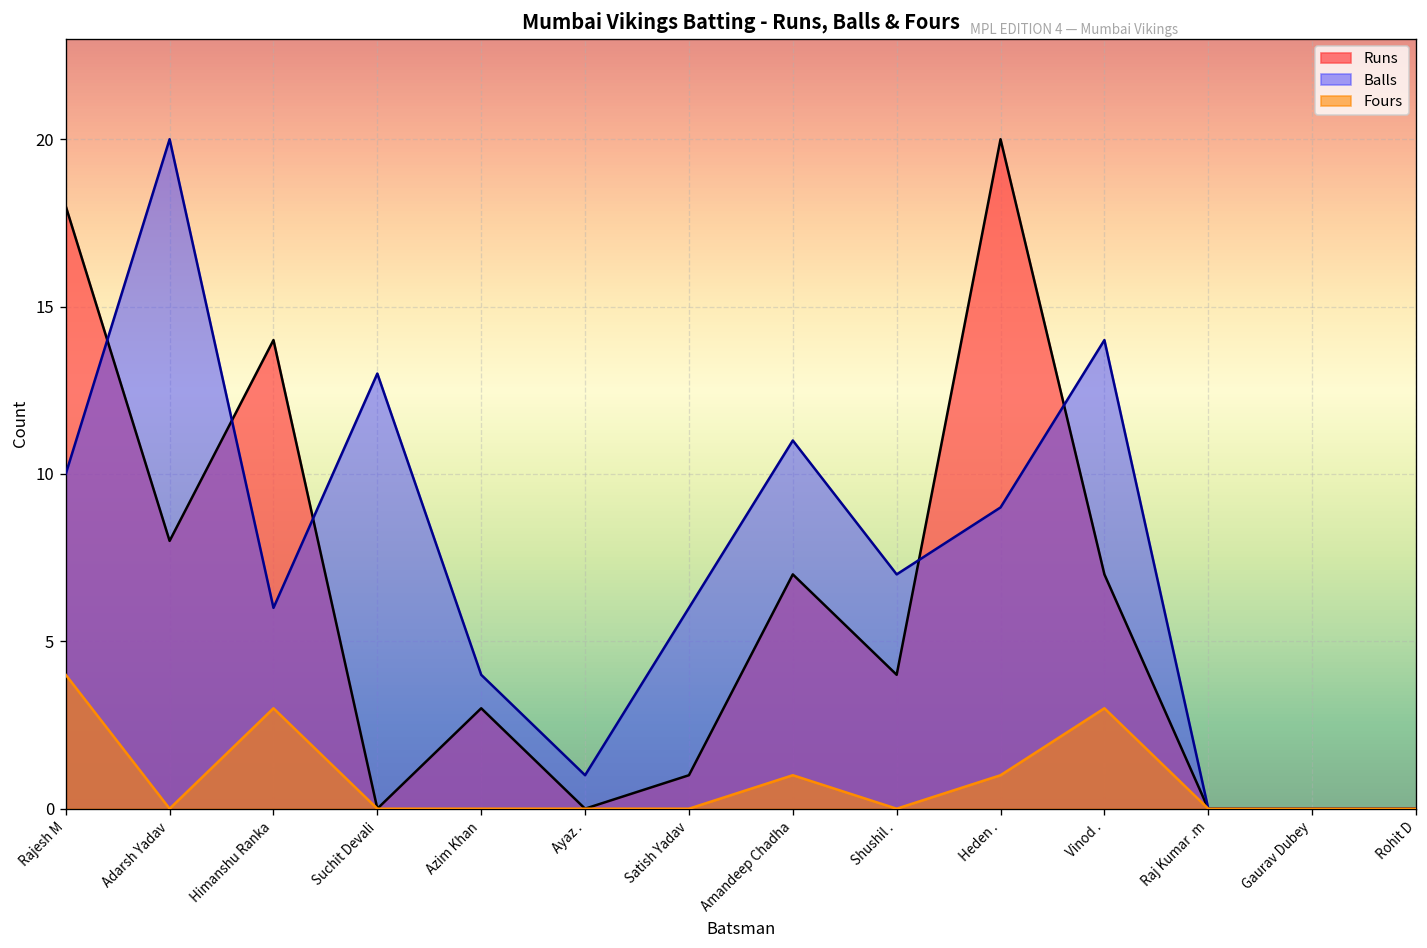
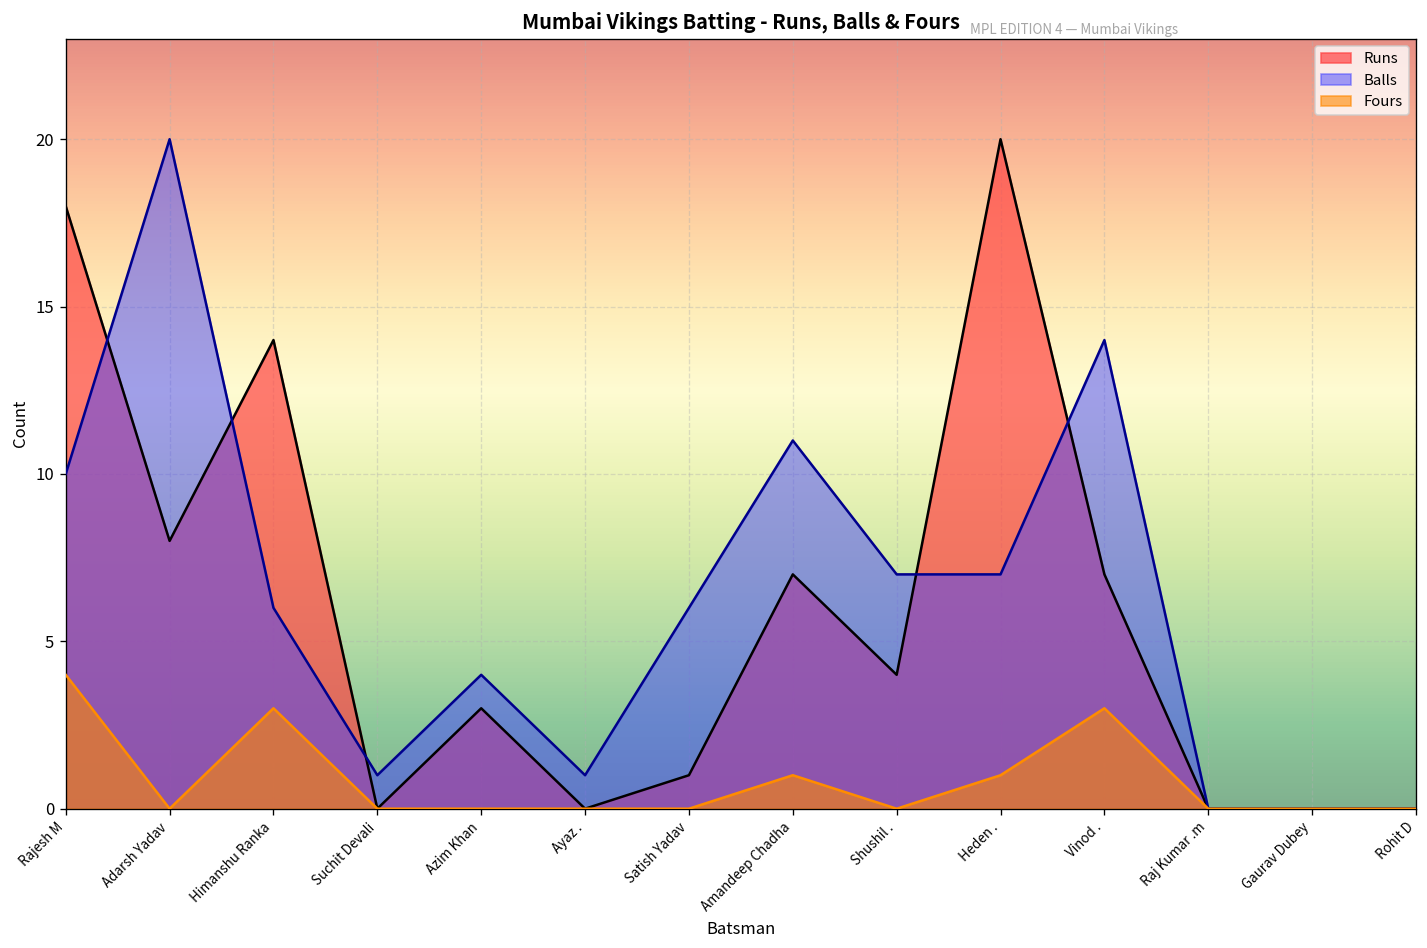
  {
    "Runs": {
      "Rajesh M": 18,
      "Adarsh Yadav": 8,
      "Himanshu Ranka": 14,
      "Azim Khan": 3,
      "Satish Yadav": 1,
      "Amandeep Chadha": 7,
      "Shushil .": 4,
      "Heden .": 20,
      "Vinod .": 7
    },
    "Balls": {
      "Rajesh M": 10,
      "Adarsh Yadav": 20,
      "Himanshu Ranka": 6,
-     "Suchit Devali": 13,
+     "Suchit Devali": 1,
      "Azim Khan": 4,
      "Ayaz .": 1,
      "Satish Yadav": 6,
      "Amandeep Chadha": 11,
      "Shushil .": 7,
-     "Heden .": 9,
+     "Heden .": 7,
      "Vinod .": 14
    },
    "Fours": {
      "Rajesh M": 4,
      "Adarsh Yadav": 0,
      "Himanshu Ranka": 3,
      "Azim Khan": 0,
      "Satish Yadav": 0,
      "Amandeep Chadha": 1,
      "Shushil .": 0,
      "Heden .": 1,
      "Vinod .": 3
    }
  }
